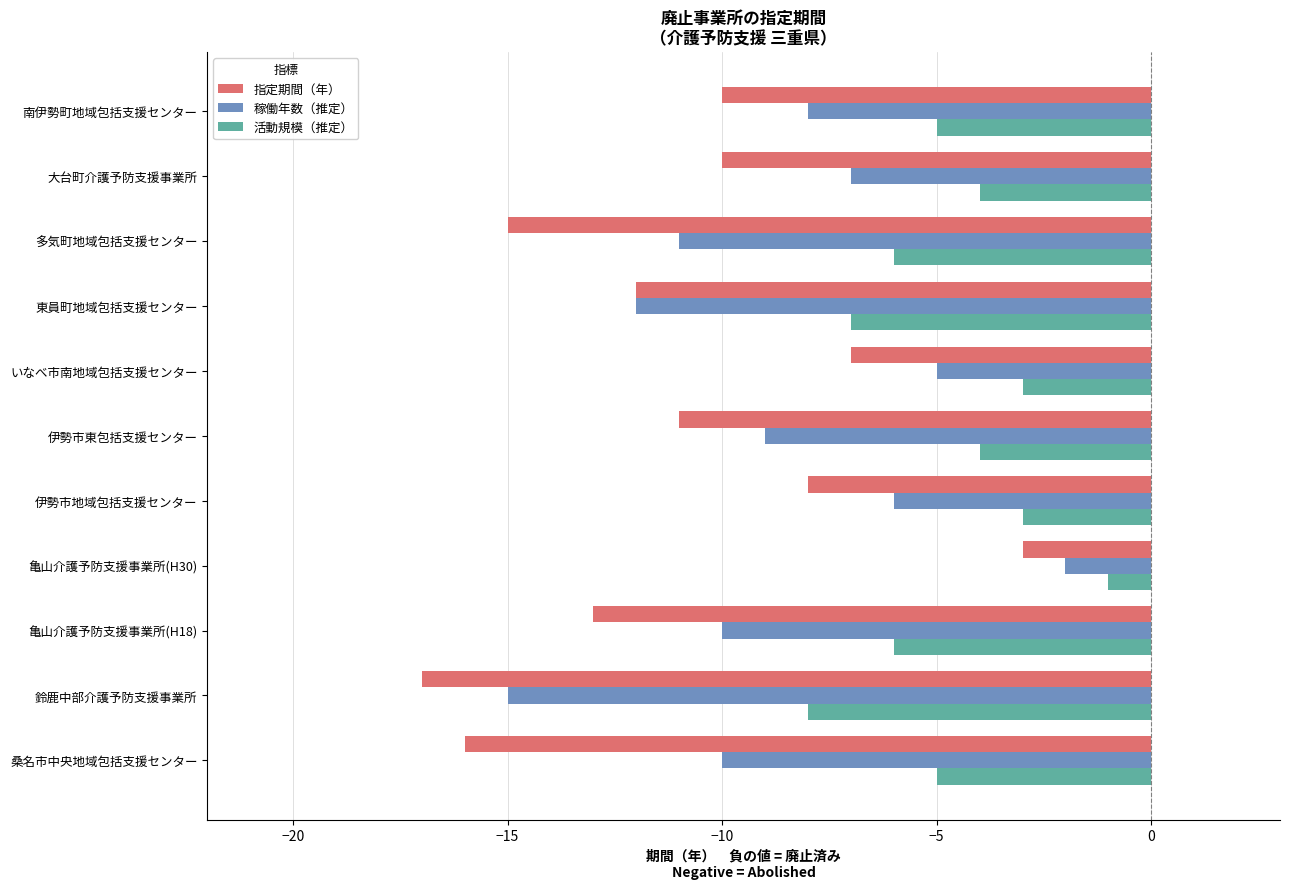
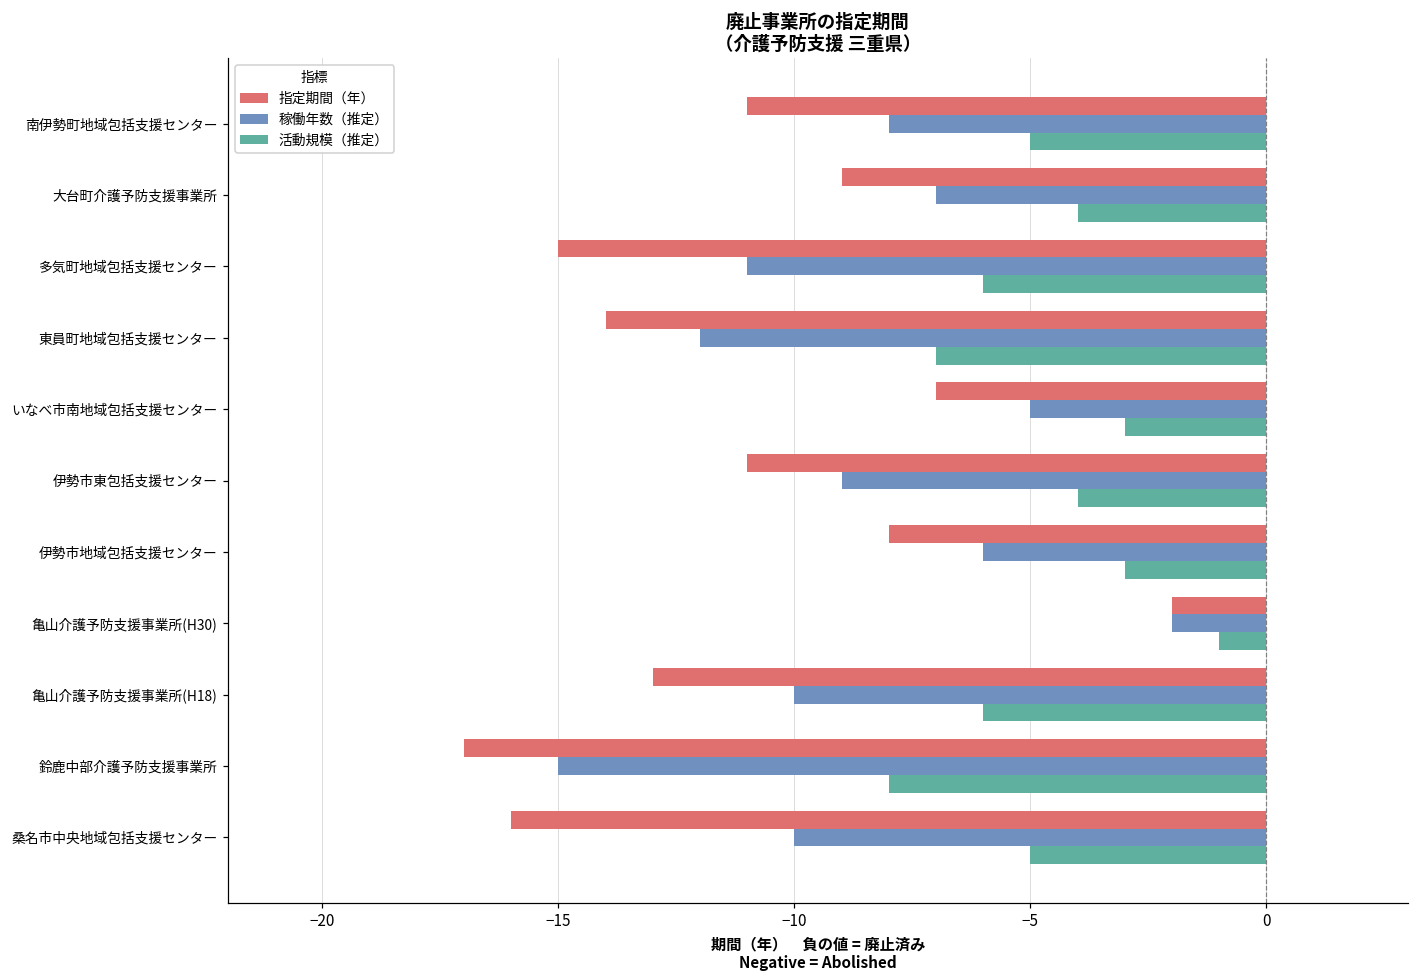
  {
    "指定期間（年）": {
-     "南伊勢町地域包括支援センター": -10,
-     "大台町介護予防支援事業所": -10,
+     "南伊勢町地域包括支援センター": -11,
+     "大台町介護予防支援事業所": -9,
      "多気町地域包括支援センター": -15,
-     "東員町地域包括支援センター": -12,
+     "東員町地域包括支援センター": -14,
      "いなべ市南地域包括支援センター": -7,
      "伊勢市東包括支援センター": -11,
      "伊勢市地域包括支援センター": -8,
-     "亀山介護予防支援事業所(H30)": -3,
+     "亀山介護予防支援事業所(H30)": -2,
      "亀山介護予防支援事業所(H18)": -13,
      "鈴鹿中部介護予防支援事業所": -17,
      "桑名市中央地域包括支援センター": -16
    }
  }
